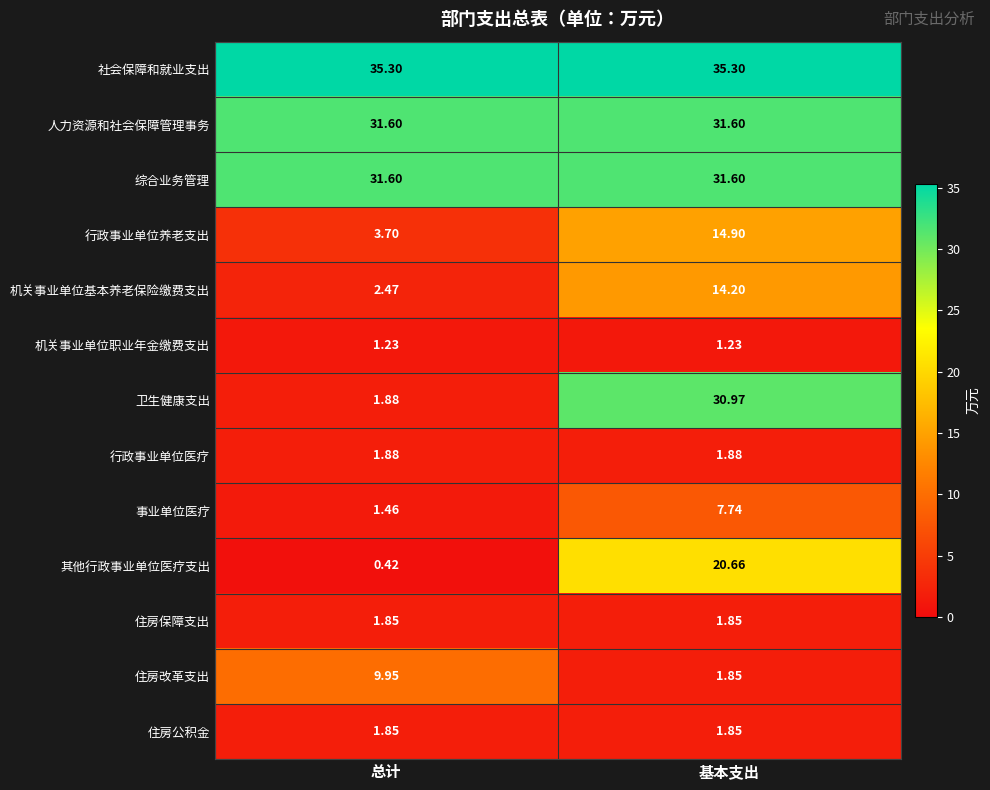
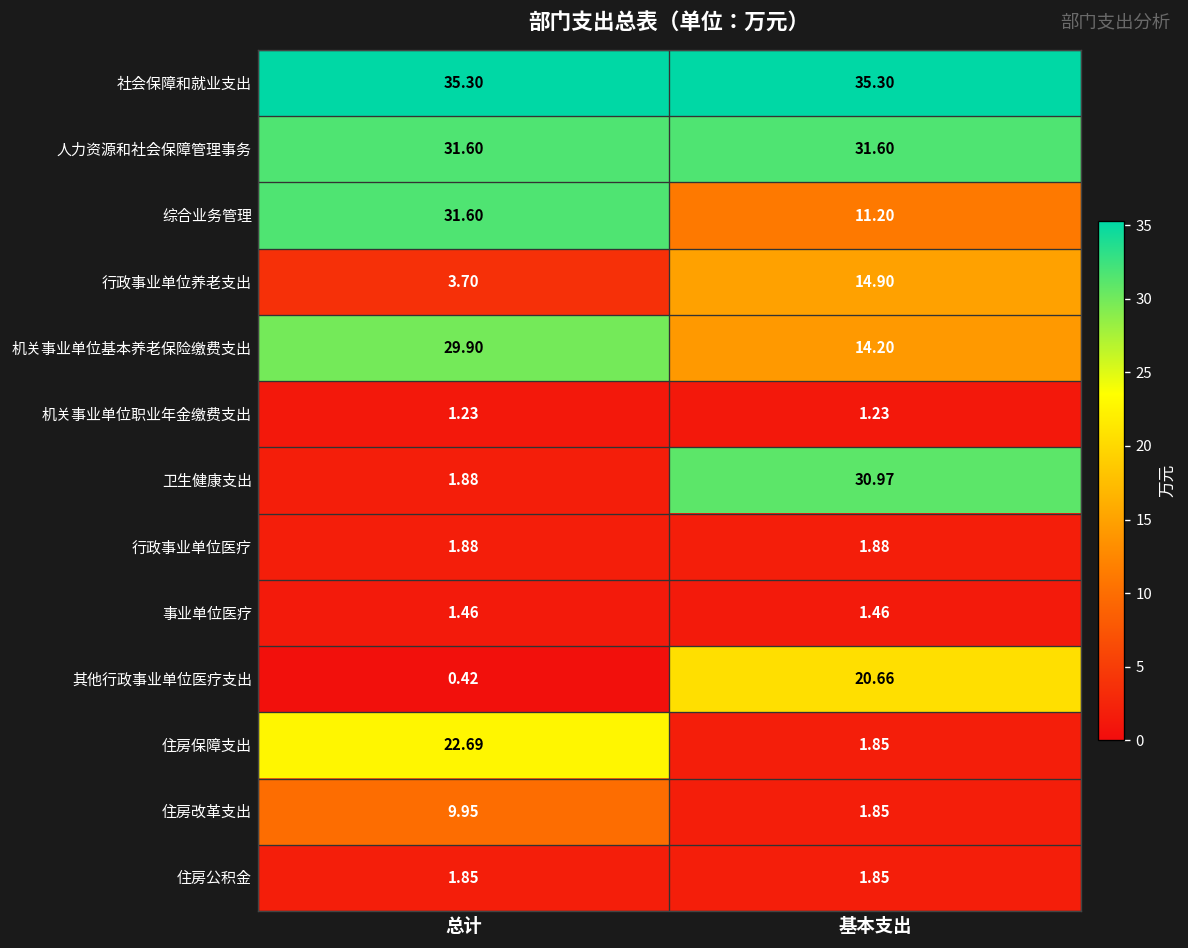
  {
    "社会保障和就业支出": {
      "总计": 35.30,
      "基本支出": 35.30
    },
    "人力资源和社会保障管理事务": {
      "总计": 31.60,
      "基本支出": 31.60
    },
    "综合业务管理": {
      "总计": 31.60,
-     "基本支出": 31.60
+     "基本支出": 11.20
    },
    "行政事业单位养老支出": {
      "总计": 3.70,
      "基本支出": 14.90
    },
    "机关事业单位基本养老保险缴费支出": {
-     "总计": 2.47,
+     "总计": 29.90,
      "基本支出": 14.20
    },
    "机关事业单位职业年金缴费支出": {
      "总计": 1.23,
      "基本支出": 1.23
    },
    "卫生健康支出": {
      "总计": 1.88,
      "基本支出": 30.97
    },
    "行政事业单位医疗": {
      "总计": 1.88,
      "基本支出": 1.88
    },
    "事业单位医疗": {
      "总计": 1.46,
-     "基本支出": 7.74
+     "基本支出": 1.46
    },
    "其他行政事业单位医疗支出": {
      "总计": 0.42,
      "基本支出": 20.66
    },
    "住房保障支出": {
-     "总计": 1.85,
+     "总计": 22.69,
      "基本支出": 1.85
    },
    "住房改革支出": {
      "总计": 9.95,
      "基本支出": 1.85
    },
    "住房公积金": {
      "总计": 1.85,
      "基本支出": 1.85
    }
  }
